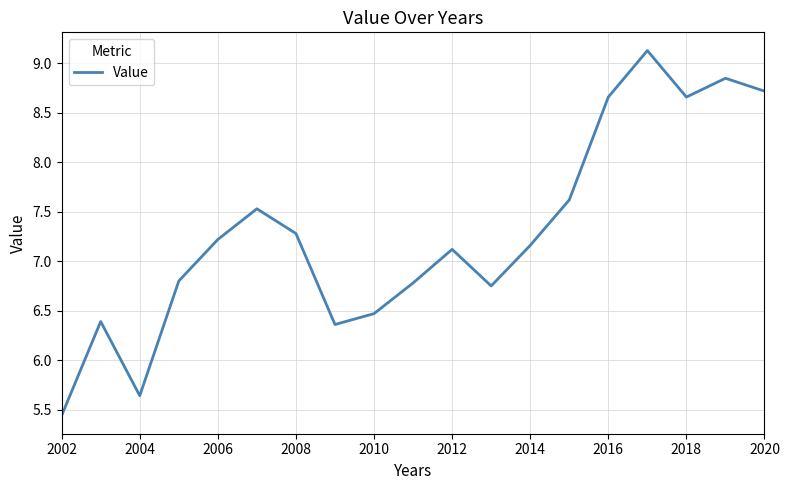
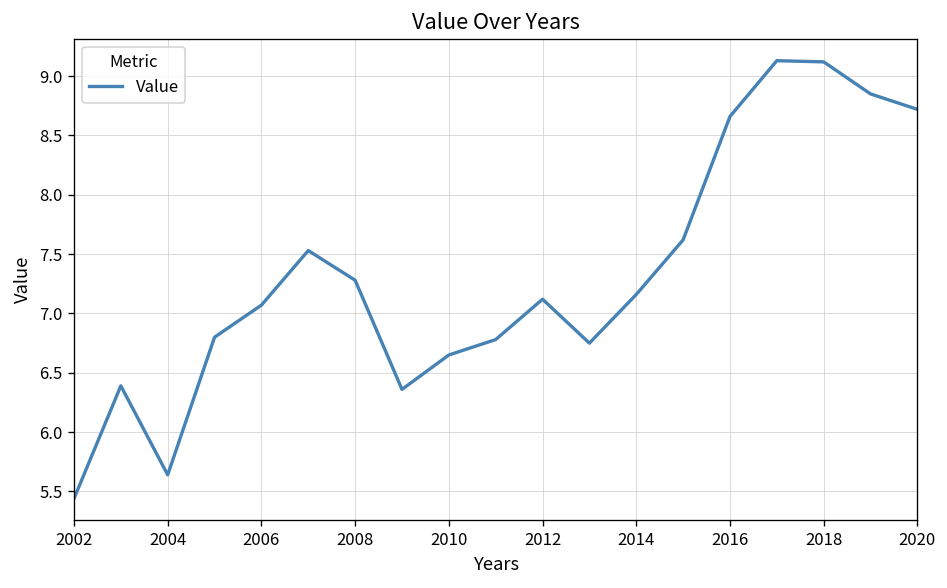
  {
    "2002": 5.4,
    "2004": 5.6,
-   "2006": 7.2,
+   "2006": 7.1,
    "2008": 7.3,
-   "2010": 6.5,
+   "2010": 6.7,
    "2012": 7.1,
    "2014": 7.2,
    "2016": 8.7,
-   "2018": 8.7,
+   "2018": 9.1,
    "2020": 8.7
  }
